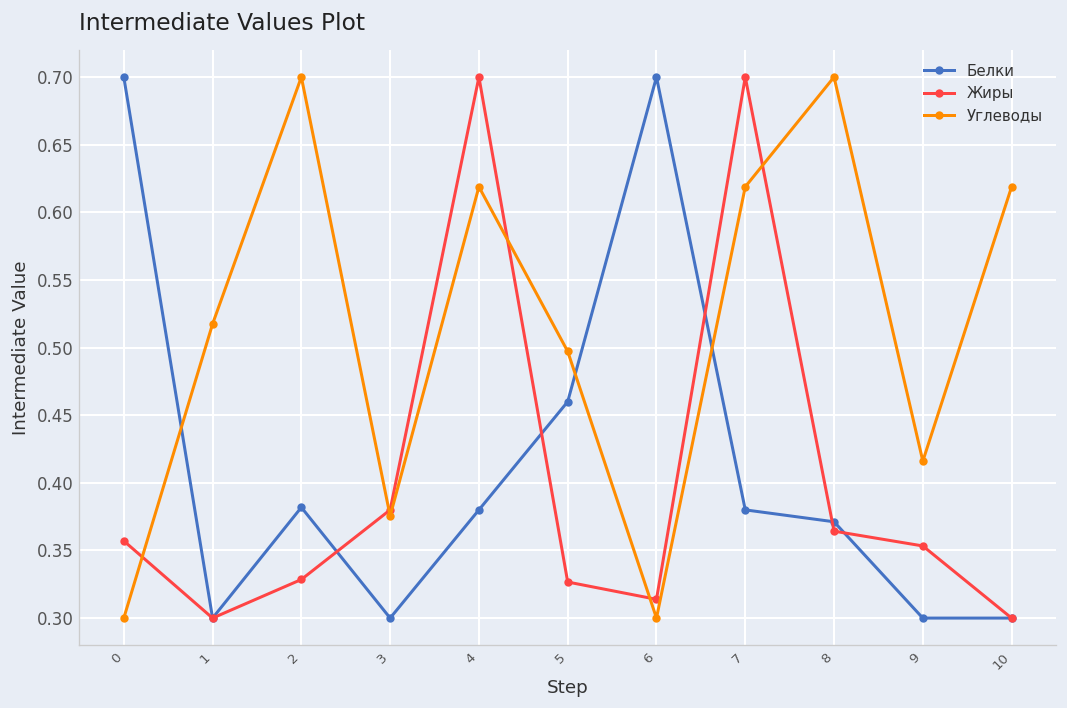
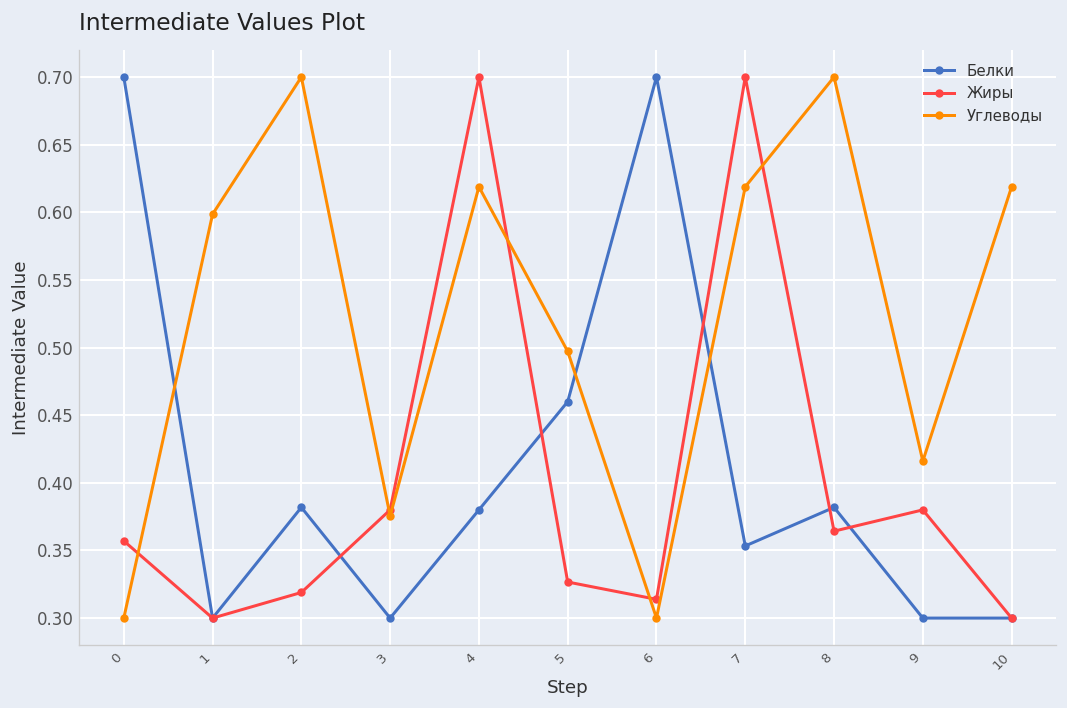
  {
    "Белки": {
      "0": 0.700,
      "2": 0.382,
      "3": 0.300,
      "4": 0.380,
      "5": 0.460,
      "6": 0.700,
-     "7": 0.380,
-     "8": 0.371,
+     "7": 0.353,
+     "8": 0.382,
      "9": 0.300
    },
    "Жиры": {
      "0": 0.357,
-     "2": 0.329,
+     "2": 0.319,
      "3": 0.380,
      "4": 0.700,
      "5": 0.327,
      "6": 0.314,
      "7": 0.700,
      "8": 0.364,
-     "9": 0.353
+     "9": 0.380
    },
    "Углеводы": {
      "0": 0.300,
-     "1": 0.517,
+     "1": 0.599,
      "2": 0.700,
      "3": 0.375,
      "4": 0.619,
      "5": 0.497,
      "6": 0.300,
      "7": 0.619,
      "8": 0.700,
      "9": 0.416,
      "10": 0.619
    }
  }
